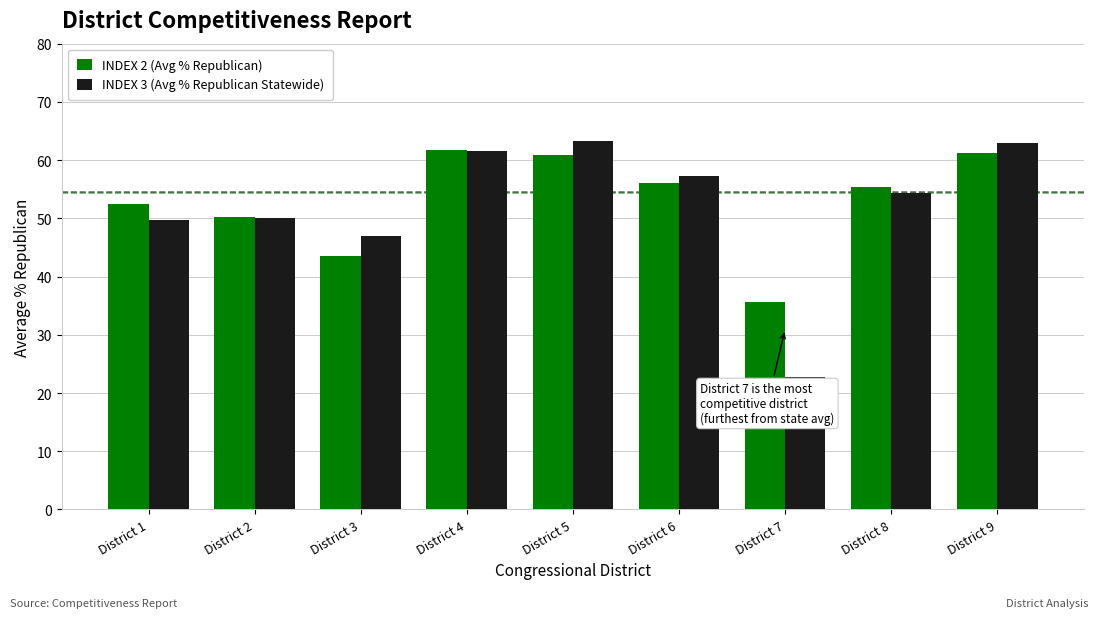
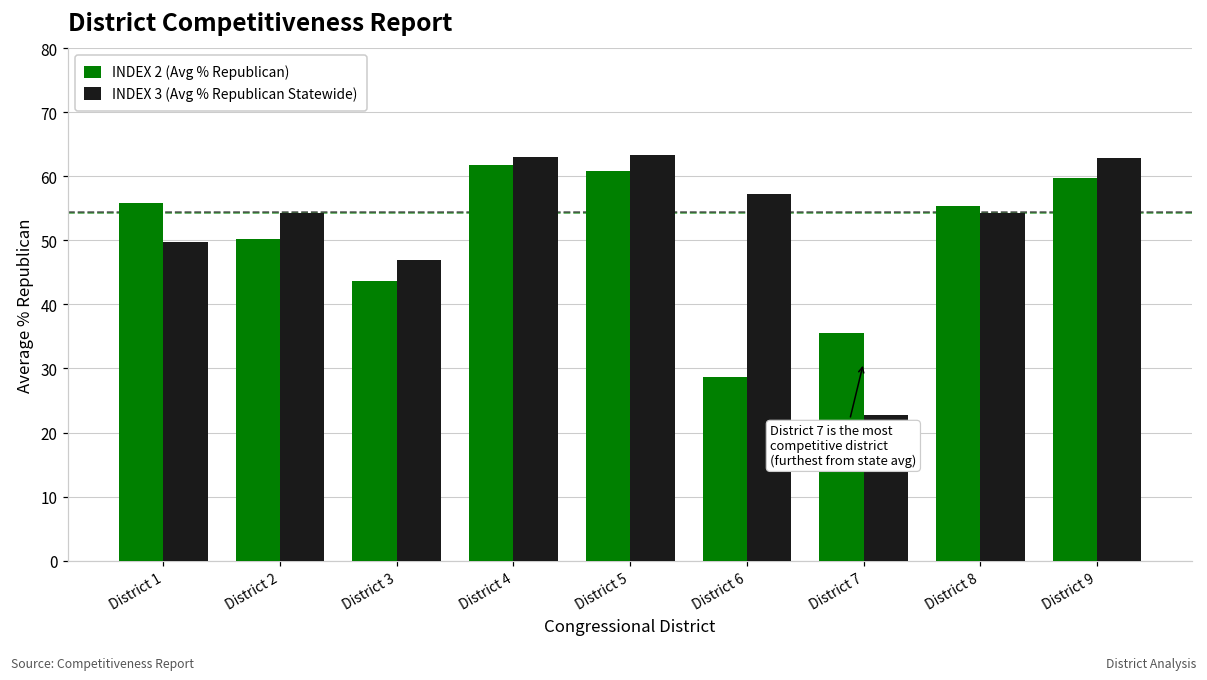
  {
    "INDEX 2 (Avg % Republican)": {
-     "District 1": 52,
+     "District 1": 56,
      "District 2": 50,
      "District 3": 44,
      "District 4": 62,
      "District 5": 61,
-     "District 6": 56,
+     "District 6": 29,
      "District 8": 55,
-     "District 9": 61
+     "District 9": 60
    },
    "INDEX 3 (Avg % Republican Statewide)": {
      "District 1": 50,
-     "District 2": 50,
+     "District 2": 54,
      "District 3": 47,
-     "District 4": 62,
+     "District 4": 63,
      "District 5": 63,
      "District 6": 57,
      "District 7": 23,
      "District 8": 54,
      "District 9": 63
    }
  }
